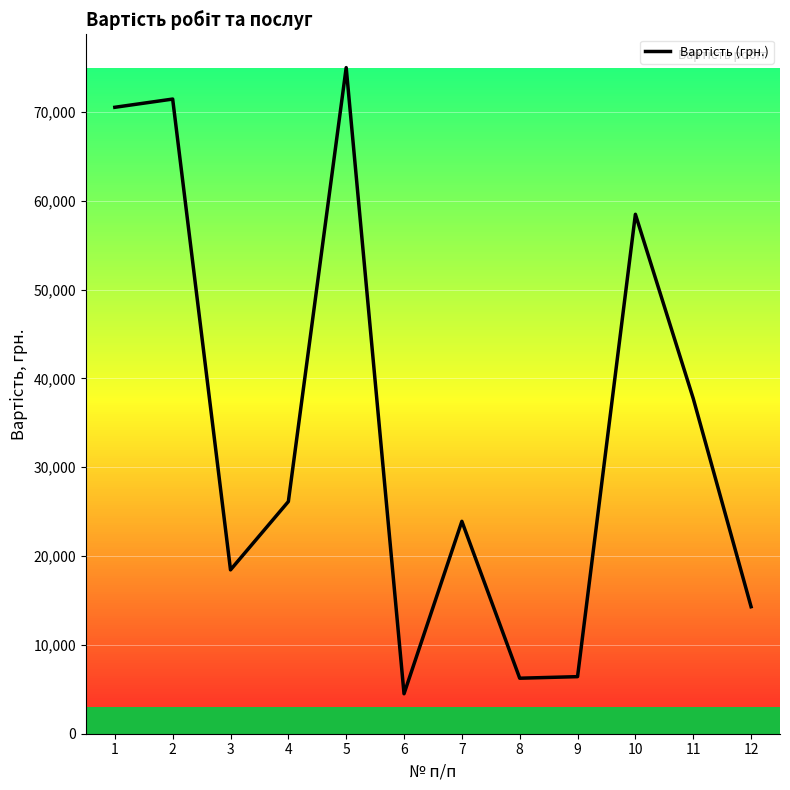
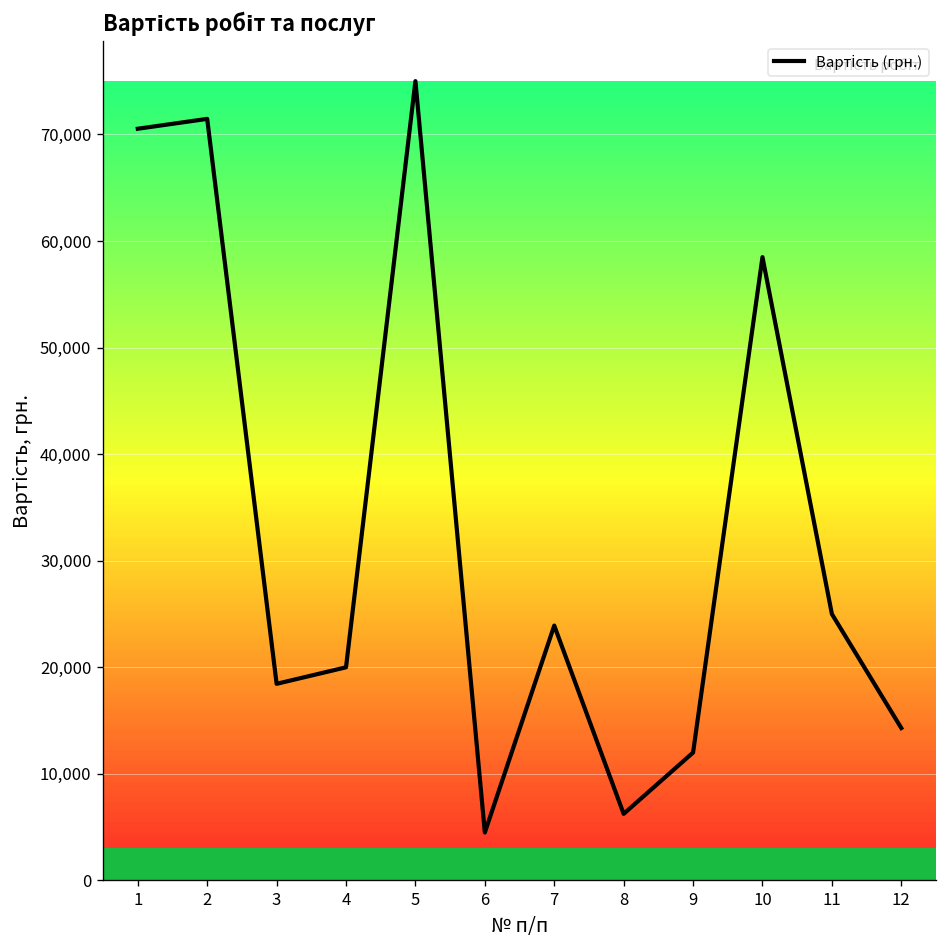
  {
    "1": "71,000",
    "2": "71,000",
    "3": "18,000",
-   "4": "26,000",
+   "4": "20,000",
    "5": "75,000",
    "6": "5,000",
    "7": "24,000",
    "8": "6,000",
-   "9": "6,000",
+   "9": "12,000",
    "10": "58,000",
-   "11": "38,000",
+   "11": "25,000",
    "12": "14,000"
  }
